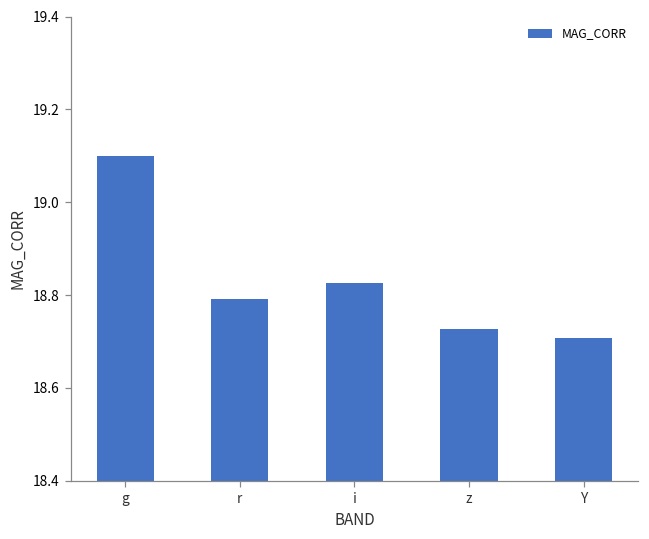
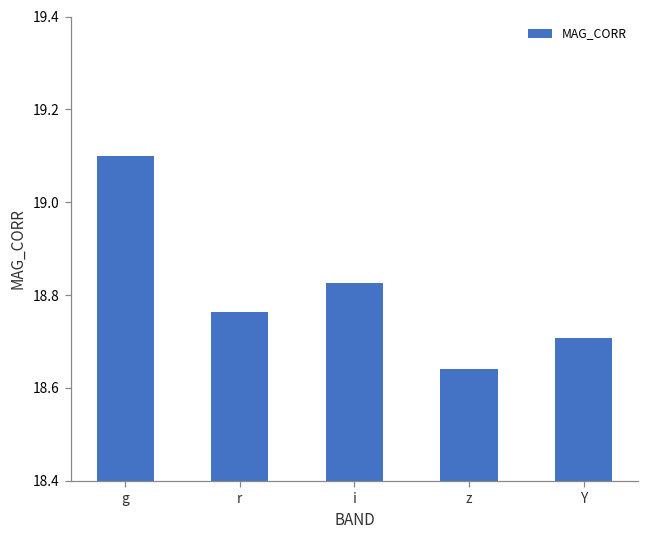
  {
    "g": 19.10,
-   "r": 18.79,
+   "r": 18.76,
    "i": 18.83,
-   "z": 18.73,
+   "z": 18.64,
    "Y": 18.71
  }
